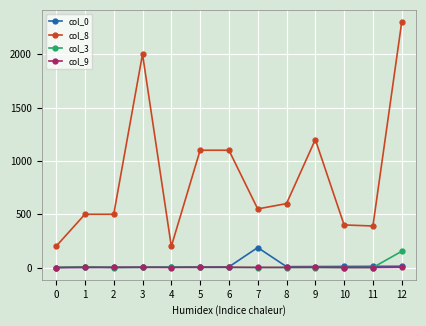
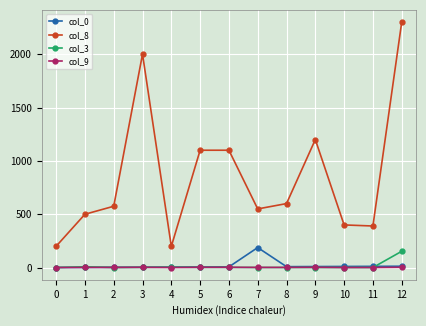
  {
    "col_0": {
      "7": 190
    },
    "col_8": {
      "0": 200,
      "1": 500,
-     "2": 500,
+     "2": 580,
      "3": 2000,
      "4": 200,
      "5": 1100,
      "6": 1100,
      "7": 550,
      "8": 600,
      "9": 1200,
      "10": 400,
      "11": 390,
      "12": 2300
    },
    "col_3": {
      "12": 150
    }
  }
